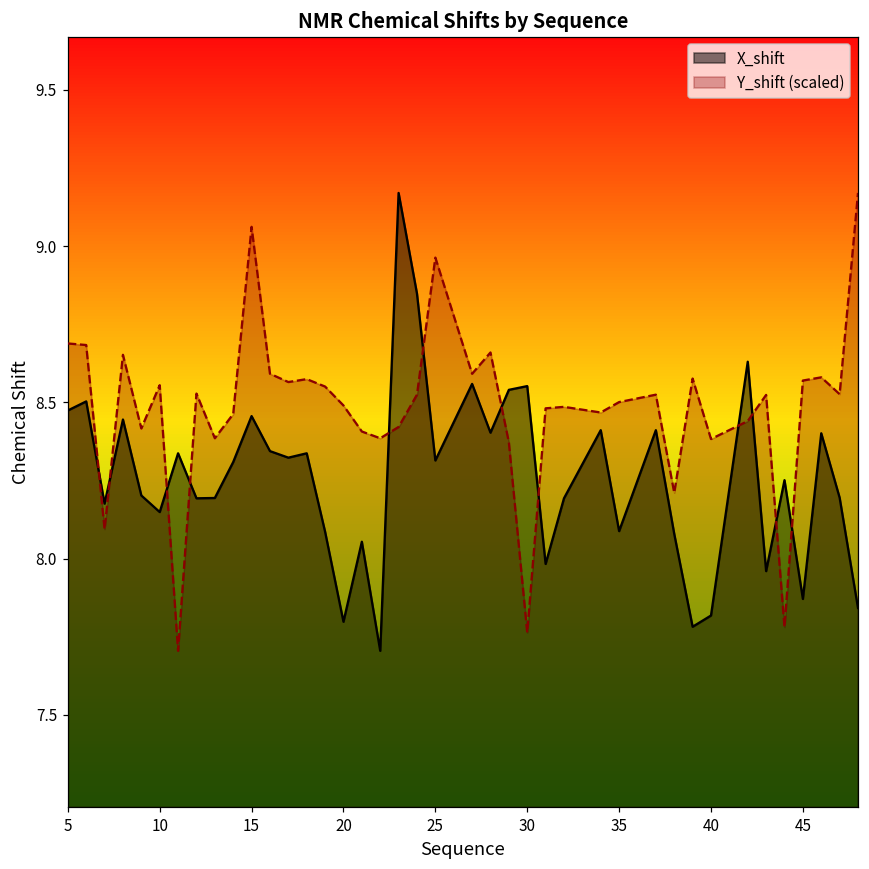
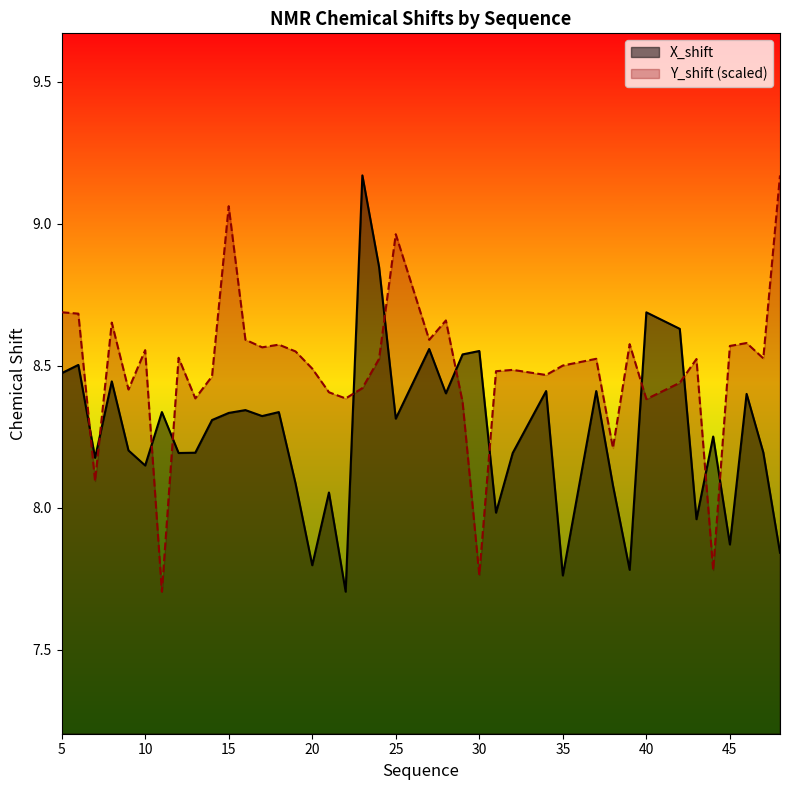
  {
    "X_shift": {
      "5": 8.47,
      "10": 8.15,
-     "15": 8.46,
+     "15": 8.33,
      "20": 7.80,
      "25": 8.31,
      "30": 8.55,
-     "35": 8.09,
-     "40": 7.82,
+     "35": 7.76,
+     "40": 8.69,
      "45": 7.87
    },
    "Y_shift (scaled)": {
      "5": 8.69,
      "10": 8.55,
      "15": 9.06,
      "20": 8.49,
      "25": 8.96,
      "30": 7.76,
      "35": 8.50,
      "40": 8.38,
      "45": 8.57
    }
  }
